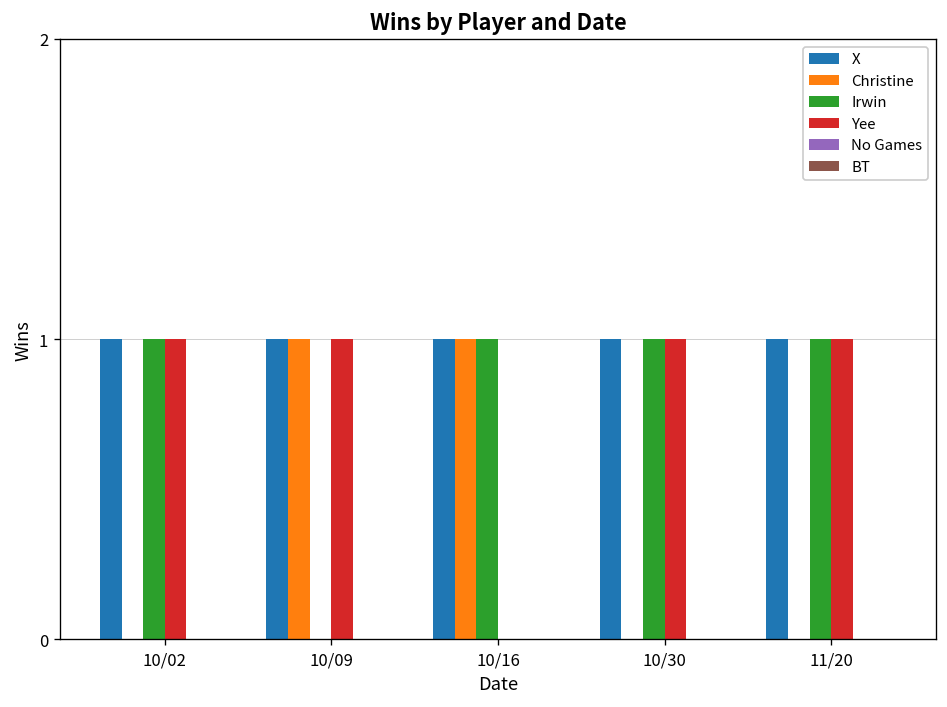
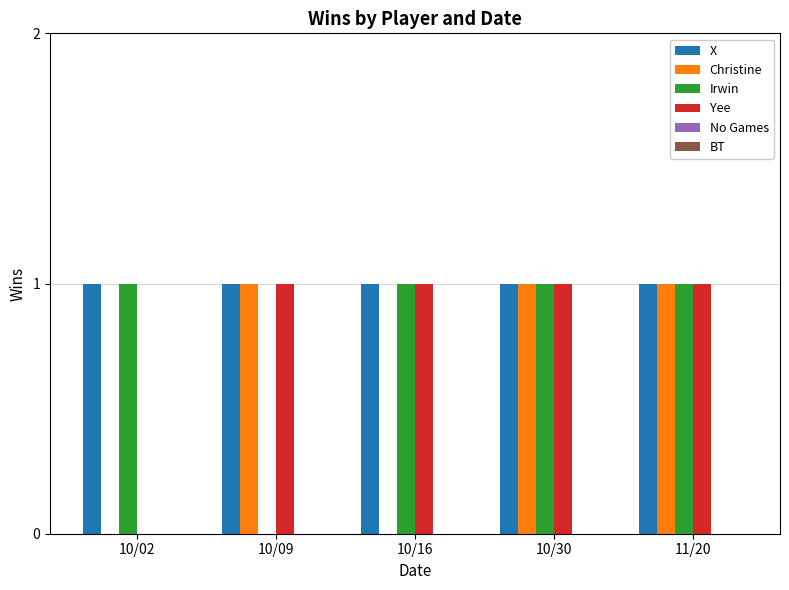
  {
    "X": {
      "10/02": 1,
      "10/09": 1,
      "10/16": 1,
      "10/30": 1,
      "11/20": 1
    },
    "Christine": {
      "10/02": 0,
      "10/09": 1,
-     "10/16": 1,
-     "10/30": 0,
-     "11/20": 0
+     "10/16": 0,
+     "10/30": 1,
+     "11/20": 1
    },
    "Irwin": {
      "10/02": 1,
      "10/09": 0,
      "10/16": 1,
      "10/30": 1,
      "11/20": 1
    },
    "Yee": {
-     "10/02": 1,
+     "10/02": 0,
      "10/09": 1,
-     "10/16": 0,
+     "10/16": 1,
      "10/30": 1,
      "11/20": 1
    },
    "No Games": {
      "10/02": 0,
      "10/09": 0,
      "10/16": 0,
      "10/30": 0,
      "11/20": 0
    },
    "BT": {
      "10/02": 0,
      "10/09": 0,
      "10/16": 0,
      "10/30": 0,
      "11/20": 0
    }
  }
